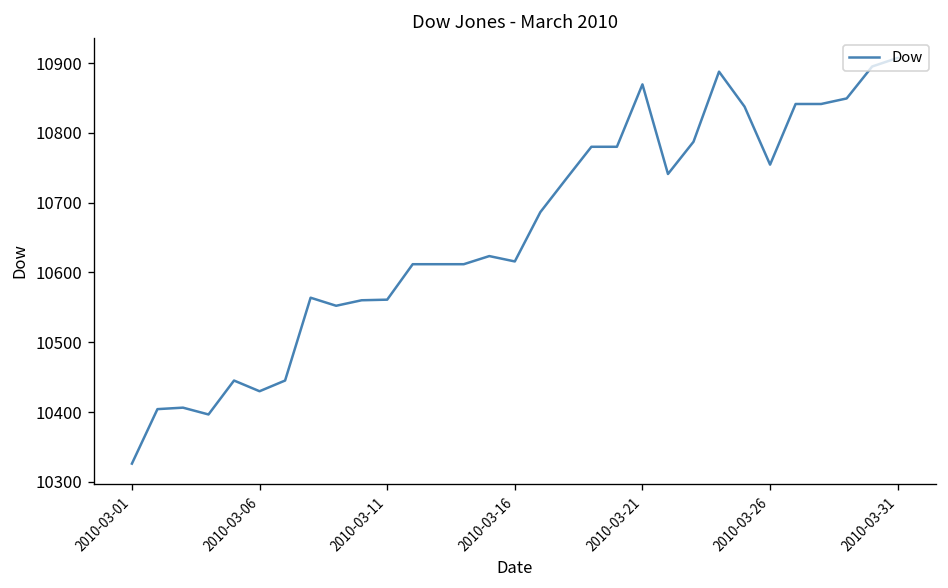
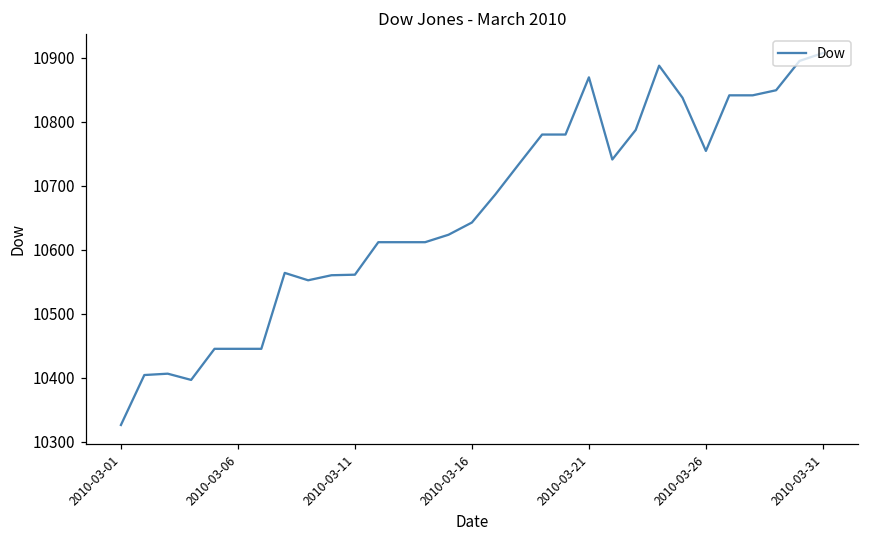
  {
    "2010-03-01": 10330,
-   "2010-03-06": 10430,
+   "2010-03-06": 10450,
    "2010-03-11": 10560,
-   "2010-03-16": 10620,
+   "2010-03-16": 10640,
    "2010-03-21": 10870,
    "2010-03-26": 10750
  }
